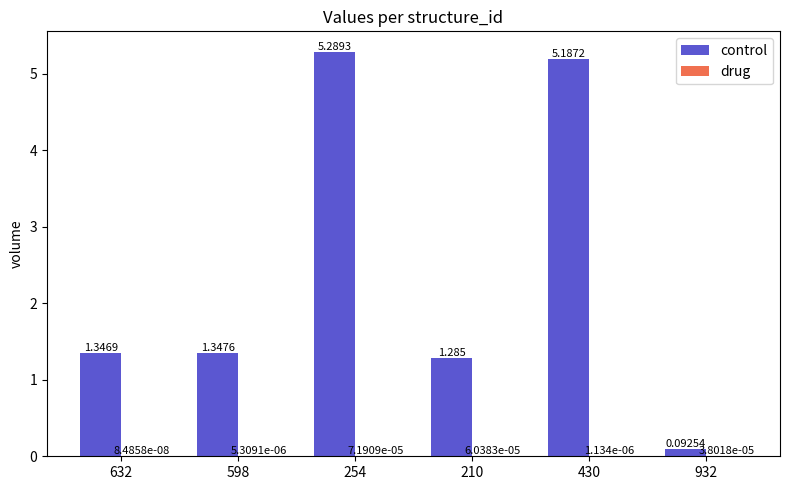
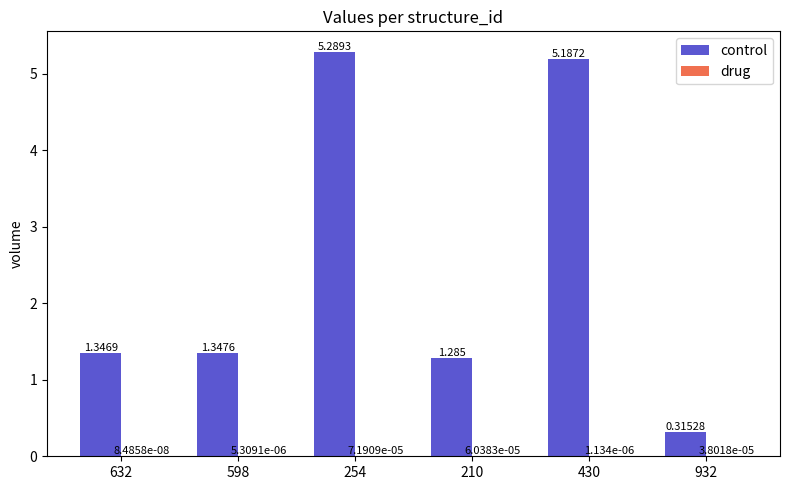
  {
    "control": {
      "632": "1.3469",
      "598": "1.3476",
      "254": "5.2893",
      "210": "1.285",
      "430": "5.1872",
-     "932": "0.09254"
+     "932": "0.31528"
    },
    "drug": {
      "632": "8.4858e-08",
      "598": "5.3091e-06",
      "254": "7.1909e-05",
      "210": "6.0383e-05",
      "430": "1.134e-06",
      "932": "3.8018e-05"
    }
  }
